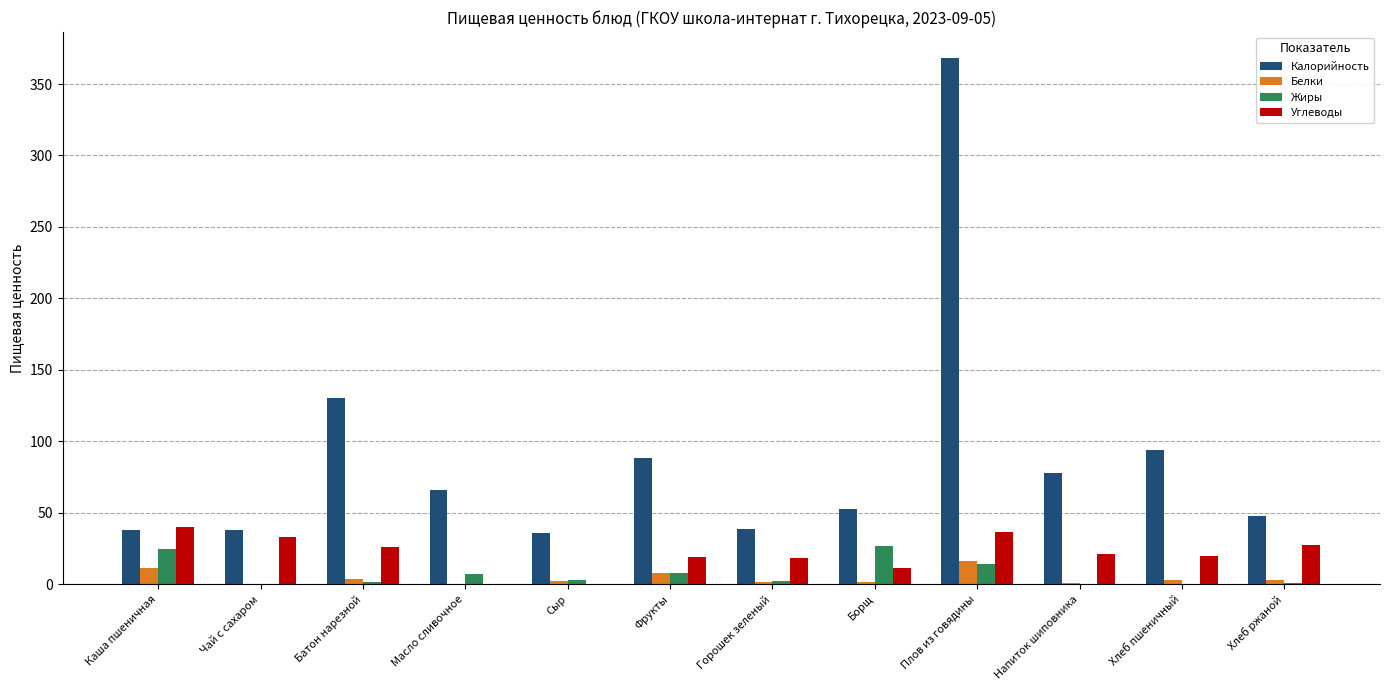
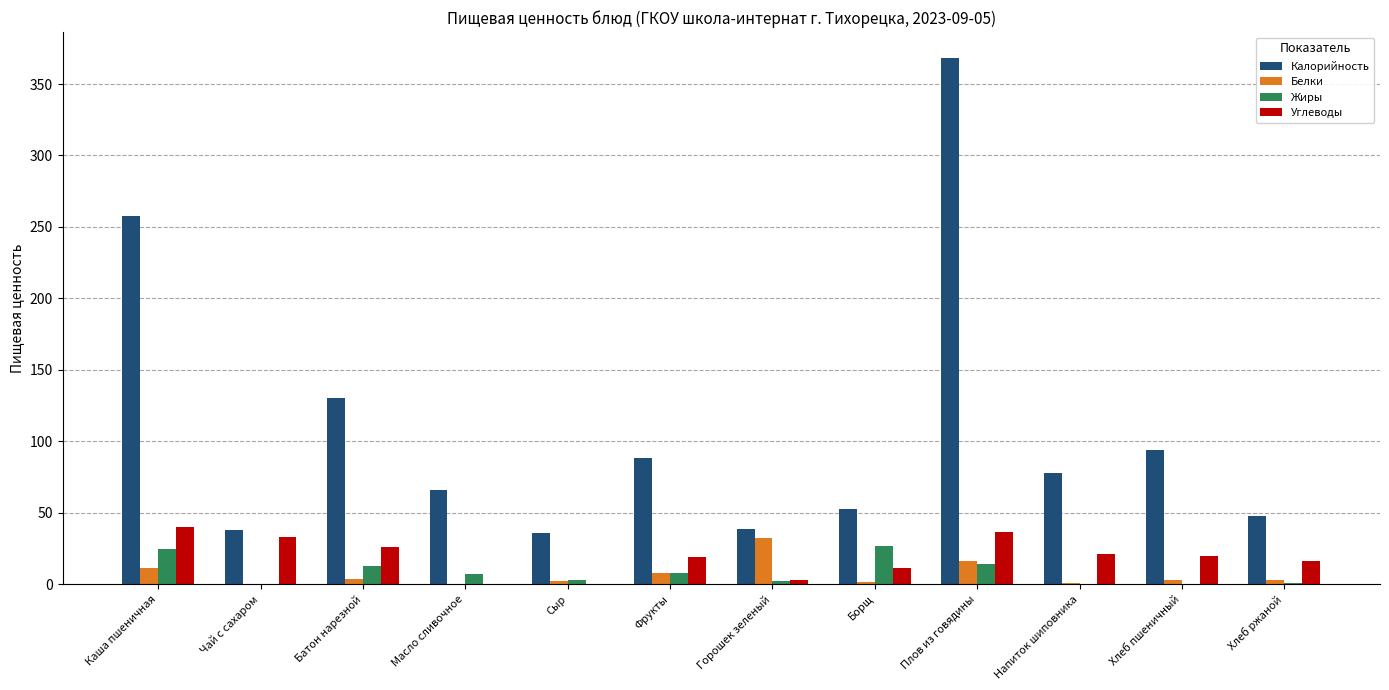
  {
    "Калорийность": {
-     "Каша пшеничная": 38,
+     "Каша пшеничная": 257,
      "Чай с сахаром": 38,
      "Батон нарезной": 131,
      "Масло сливочное": 66,
      "Сыр": 36,
      "Фрукты": 88,
      "Горошек зеленый": 38,
      "Борщ": 53,
      "Плов из говядины": 368,
      "Напиток шиповника": 78,
      "Хлеб пшеничный": 94,
      "Хлеб ржаной": 48
    },
    "Белки": {
      "Каша пшеничная": 11,
      "Батон нарезной": 4,
      "Сыр": 2,
      "Фрукты": 8,
-     "Горошек зеленый": 2,
+     "Горошек зеленый": 32,
      "Плов из говядины": 16,
      "Хлеб пшеничный": 3,
      "Хлеб ржаной": 3
    },
    "Жиры": {
      "Каша пшеничная": 25,
-     "Батон нарезной": 1,
+     "Батон нарезной": 12,
      "Масло сливочное": 7,
      "Сыр": 3,
      "Фрукты": 8,
      "Горошек зеленый": 2,
      "Борщ": 27,
      "Плов из говядины": 14
    },
    "Углеводы": {
      "Каша пшеничная": 40,
      "Чай с сахаром": 33,
      "Батон нарезной": 26,
      "Сыр": 0,
      "Фрукты": 19,
-     "Горошек зеленый": 18,
+     "Горошек зеленый": 3,
      "Борщ": 12,
      "Плов из говядины": 37,
      "Напиток шиповника": 21,
      "Хлеб пшеничный": 20,
-     "Хлеб ржаной": 27
+     "Хлеб ржаной": 16
    }
  }
